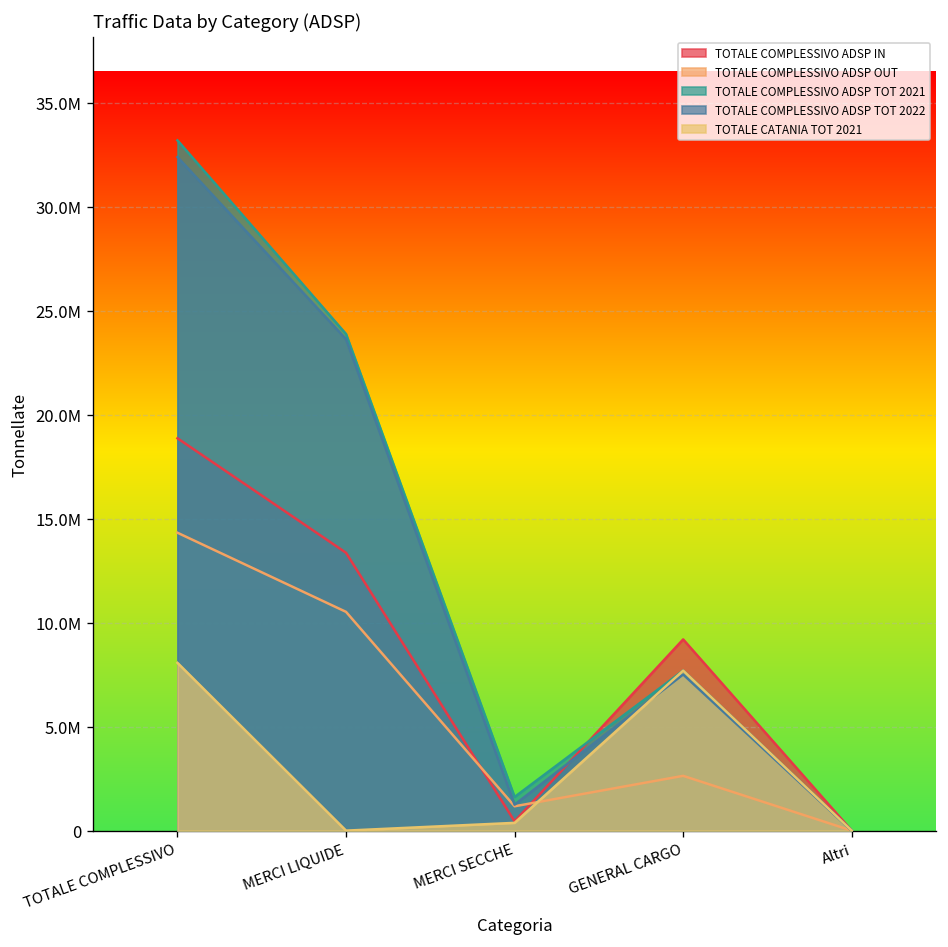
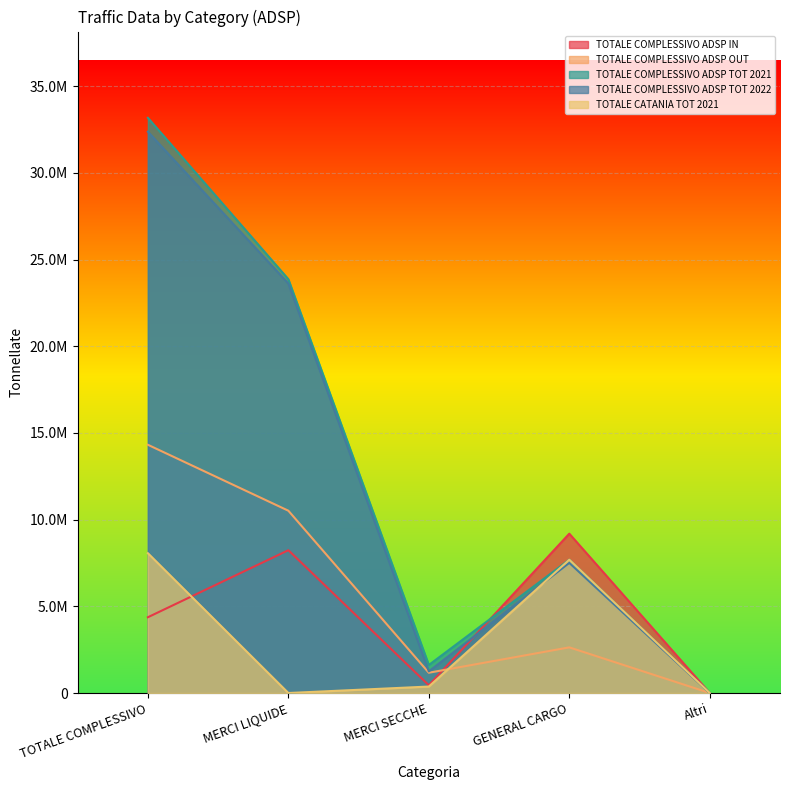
  {
    "TOTALE COMPLESSIVO ADSP IN": {
-     "TOTALE COMPLESSIVO": 18900000,
-     "MERCI LIQUIDE": 13400000,
+     "TOTALE COMPLESSIVO": 4400000,
+     "MERCI LIQUIDE": 8200000,
      "GENERAL CARGO": 9200000
    }
  }
